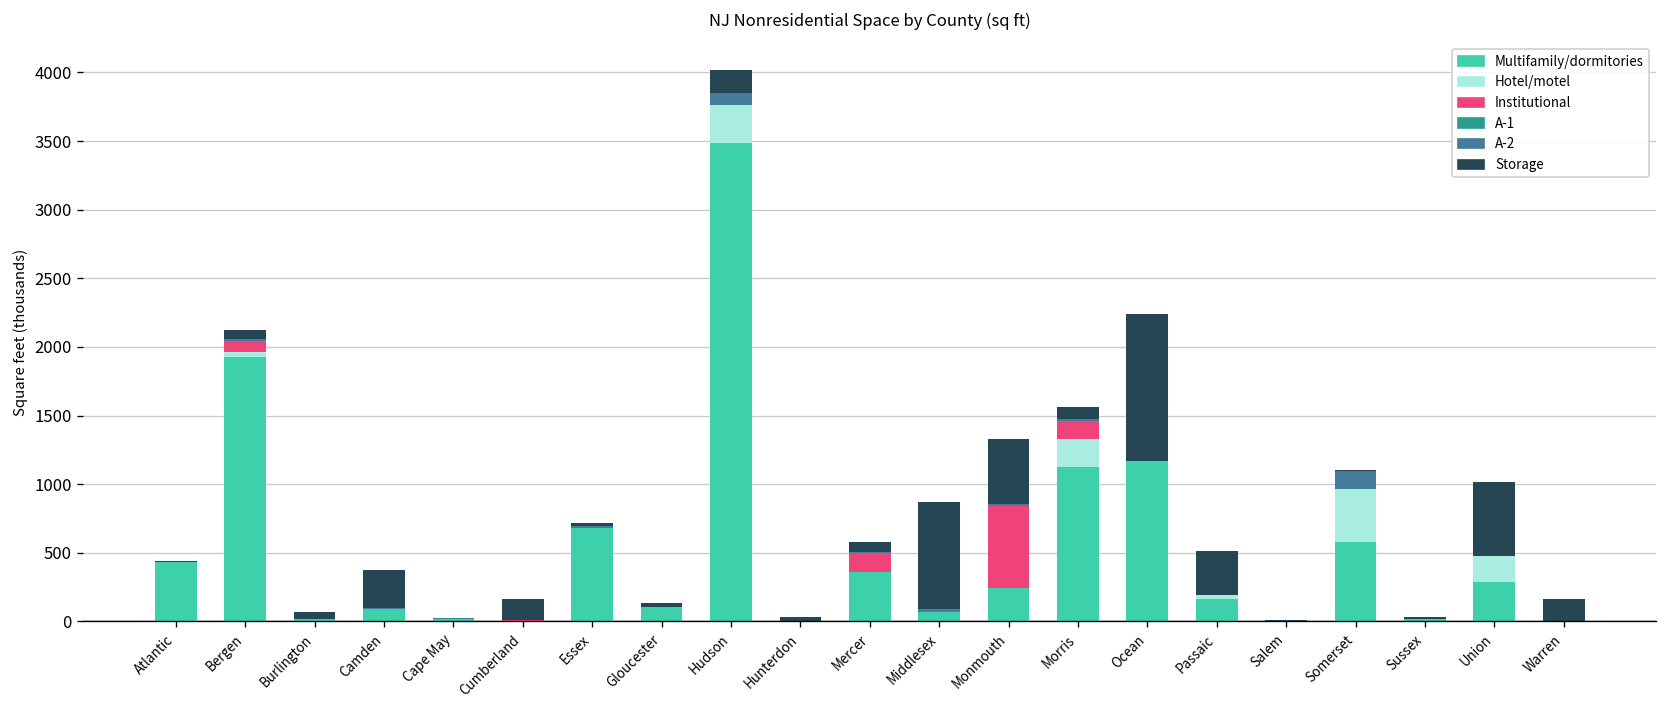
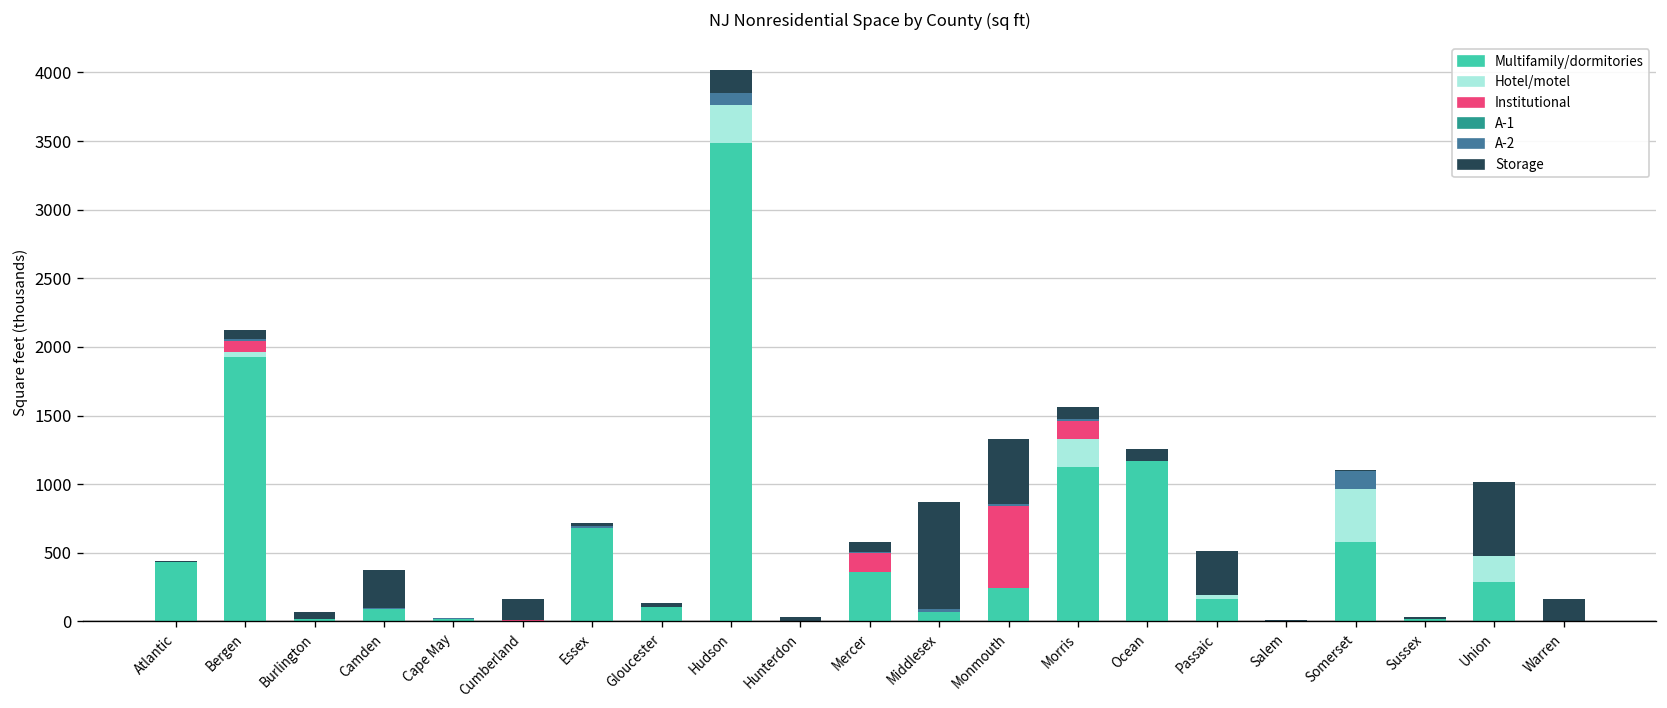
  {
    "Hotel/motel": {
      "Atlantic": 0,
      "Bergen": 30,
      "Burlington": 0,
      "Camden": 0,
      "Cape May": 0,
      "Cumberland": 0,
      "Essex": 0,
      "Gloucester": 0,
      "Hudson": 280,
      "Mercer": 0,
      "Middlesex": 0,
      "Monmouth": 0,
      "Morris": 210,
      "Ocean": 0,
      "Passaic": 30,
      "Salem": 0,
      "Somerset": 390,
      "Sussex": 0,
      "Union": 190,
      "Warren": 0
    },
    "Storage": {
      "Bergen": 70,
      "Burlington": 50,
      "Camden": 280,
      "Cumberland": 150,
      "Essex": 20,
      "Gloucester": 30,
      "Hudson": 160,
      "Hunterdon": 30,
      "Mercer": 80,
      "Middlesex": 780,
      "Monmouth": 480,
      "Morris": 90,
-     "Ocean": 1070,
+     "Ocean": 90,
      "Passaic": 330,
      "Union": 540,
      "Warren": 160
    }
  }
